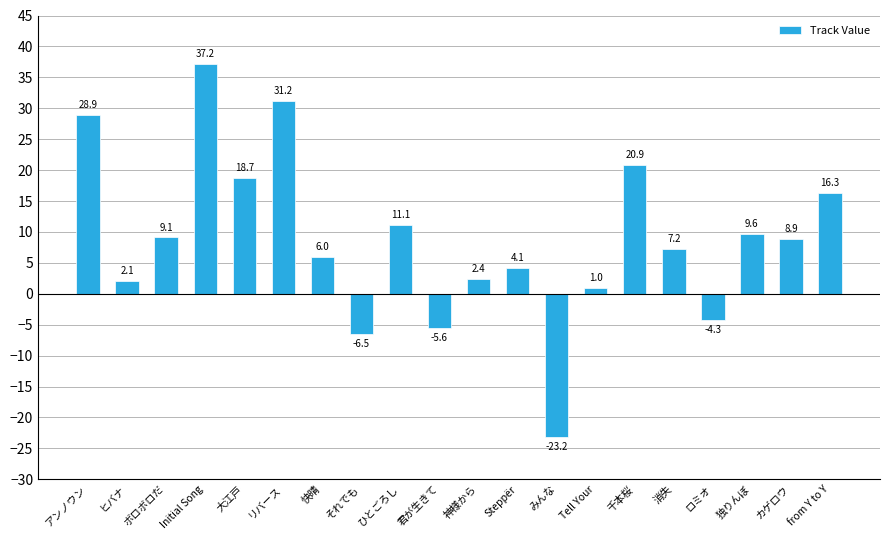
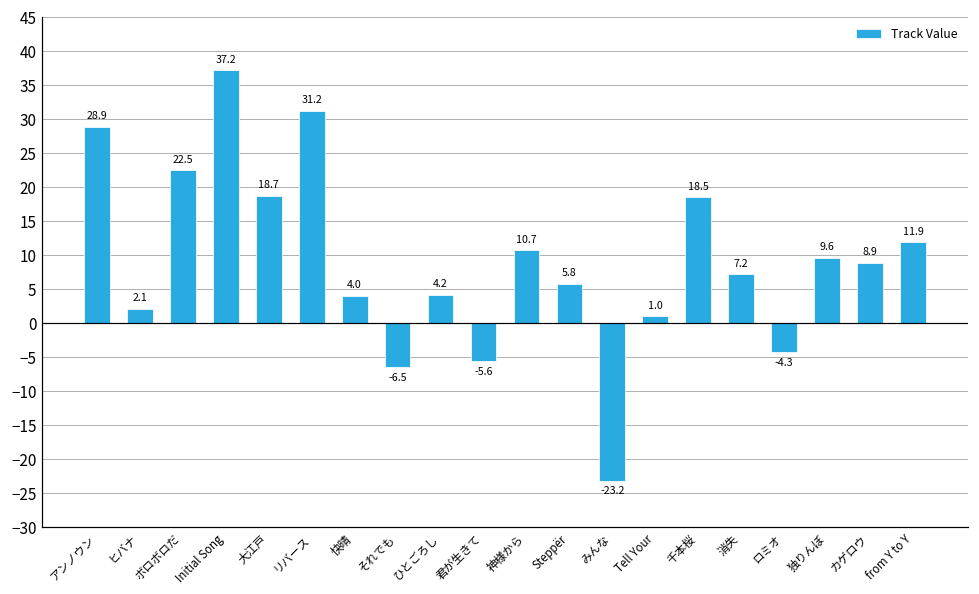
  {
    "アンノウン": 28.9,
    "ヒバナ": 2.1,
-   "ボロボロだ": 9.1,
+   "ボロボロだ": 22.5,
    "Initial Song": 37.2,
    "大江戸": 18.7,
    "リバース": 31.2,
-   "快晴": 6.0,
+   "快晴": 4.0,
    "それでも": -6.5,
-   "ひとごろし": 11.1,
+   "ひとごろし": 4.2,
    "君が生きて": -5.6,
-   "神様から": 2.4,
-   "Steppër": 4.1,
+   "神様から": 10.7,
+   "Steppër": 5.8,
    "みんな": -23.2,
    "Tell Your": 1.0,
-   "千本桜": 20.9,
+   "千本桜": 18.5,
    "消失": 7.2,
    "ロミオ": -4.3,
    "独りんぼ": 9.6,
    "カゲロウ": 8.9,
-   "from Y to Y": 16.3
+   "from Y to Y": 11.9
  }
